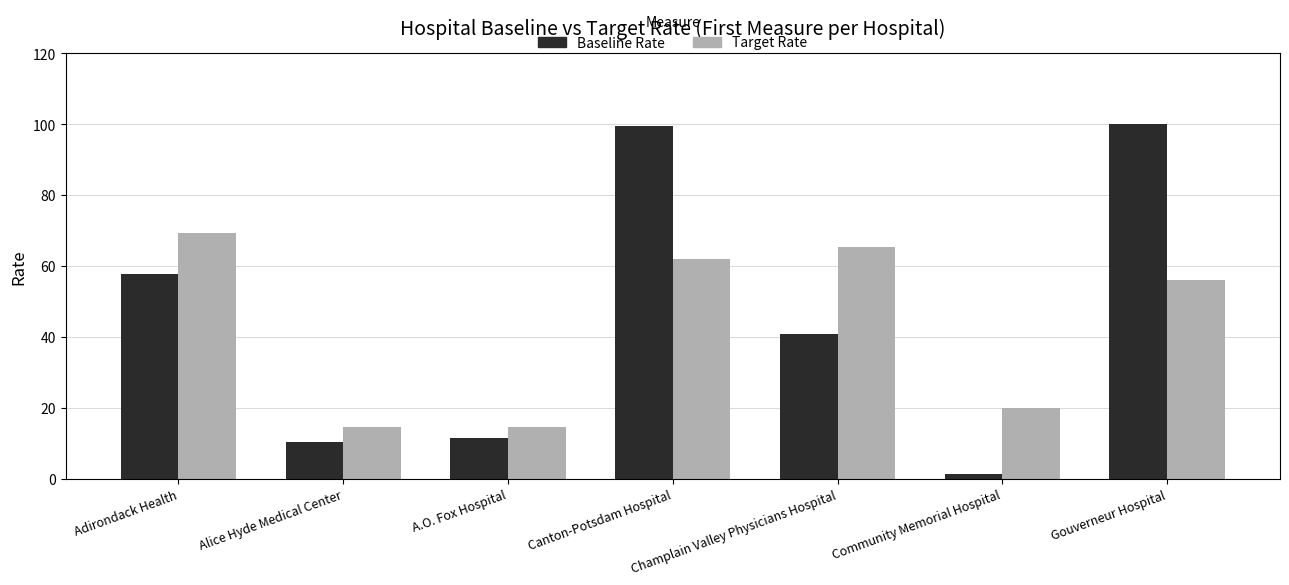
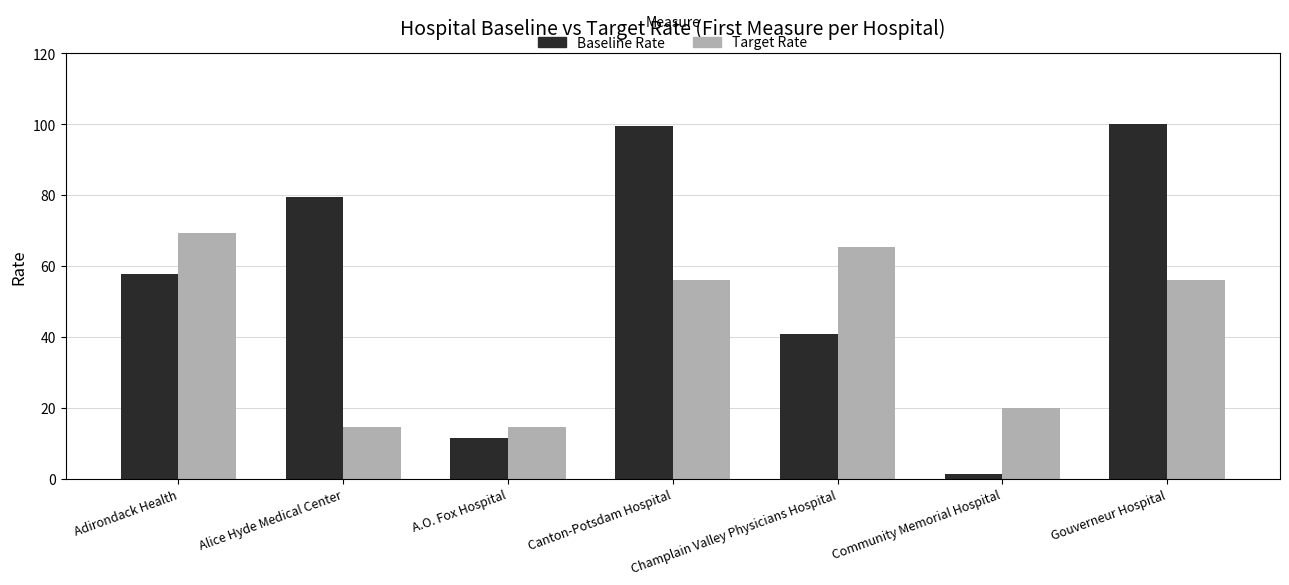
  {
    "Baseline Rate": {
      "Adirondack Health": 58,
-     "Alice Hyde Medical Center": 10,
+     "Alice Hyde Medical Center": 79,
      "A.O. Fox Hospital": 11,
      "Canton-Potsdam Hospital": 100,
      "Champlain Valley Physicians Hospital": 41,
      "Community Memorial Hospital": 1,
      "Gouverneur Hospital": 100
    },
    "Target Rate": {
      "Adirondack Health": 69,
      "Alice Hyde Medical Center": 15,
      "A.O. Fox Hospital": 15,
-     "Canton-Potsdam Hospital": 62,
+     "Canton-Potsdam Hospital": 56,
      "Champlain Valley Physicians Hospital": 66,
      "Community Memorial Hospital": 20,
      "Gouverneur Hospital": 56
    }
  }
